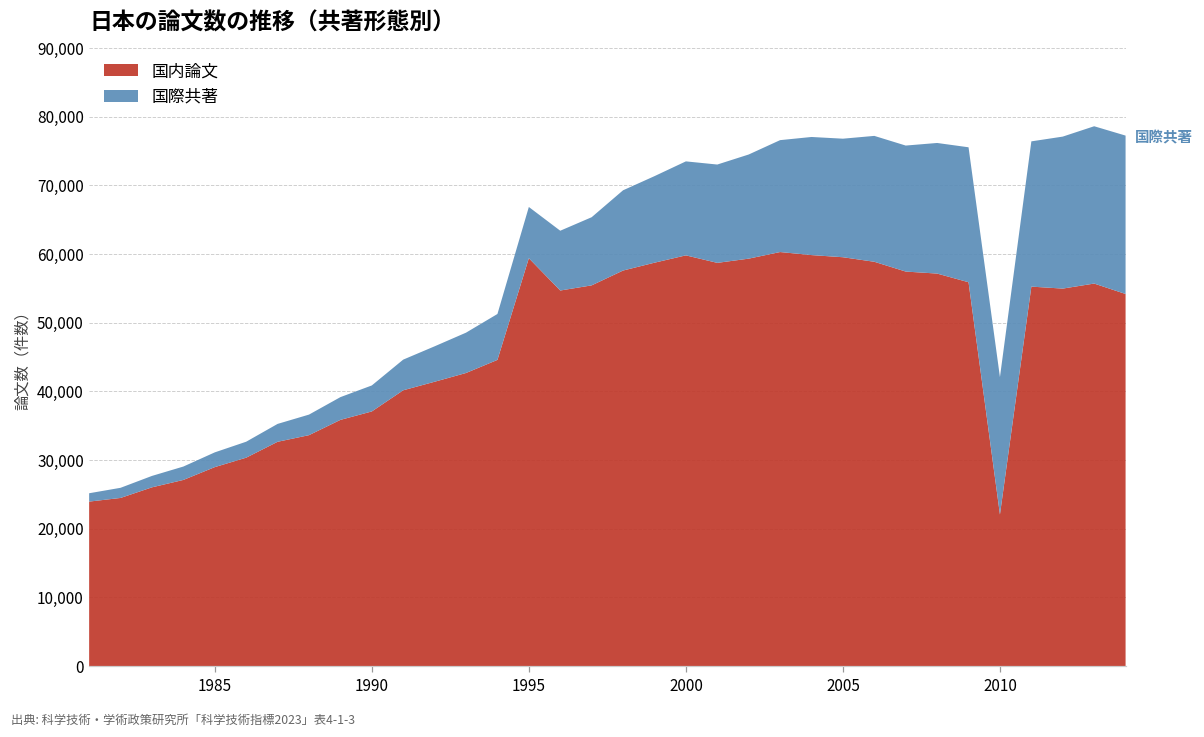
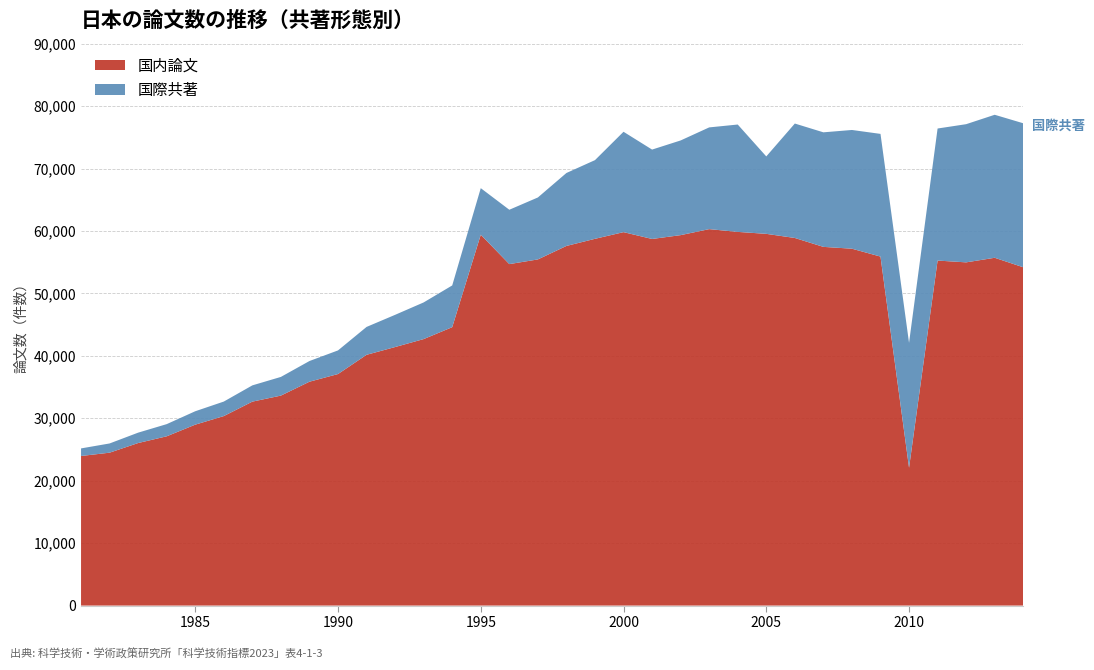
  {
    "国内論文": {
      "1985": "29,000",
      "1990": "37,000",
      "1995": "59,000",
      "2000": "60,000",
      "2005": "60,000",
      "2010": "22,000"
    },
    "国際共著": {
      "1985": "2,000",
      "1990": "4,000",
      "1995": "7,000",
-     "2000": "14,000",
-     "2005": "17,000",
+     "2000": "16,000",
+     "2005": "12,000",
      "2010": "20,000"
    }
  }
